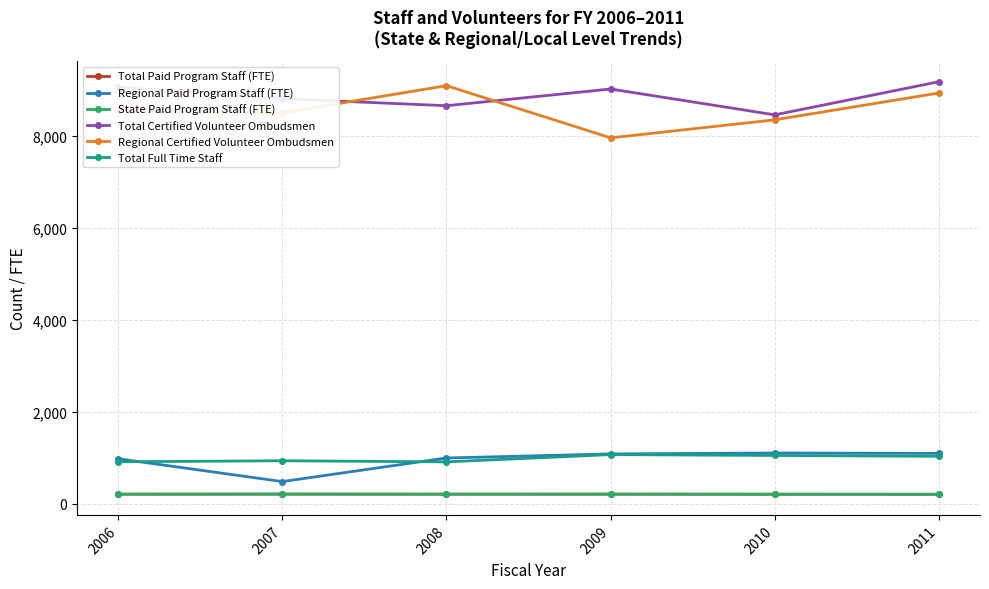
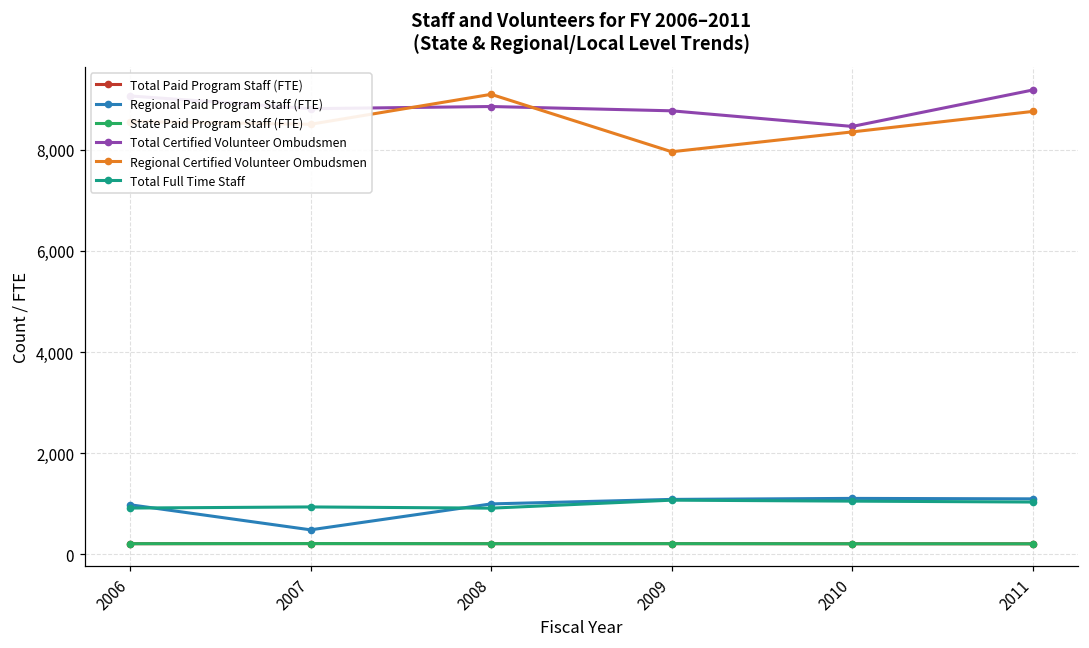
  {
    "Regional Paid Program Staff (FTE)": {
      "2006": "1,000",
      "2007": "500",
      "2008": "1,000",
      "2011": "1,100"
    },
    "Total Certified Volunteer Ombudsmen": {
-     "2008": "8,700",
-     "2009": "9,000",
+     "2008": "8,900",
+     "2009": "8,800",
      "2010": "8,500",
      "2011": "9,200"
    },
    "Regional Certified Volunteer Ombudsmen": {
      "2008": "9,100",
      "2009": "8,000",
      "2010": "8,400",
-     "2011": "8,900"
+     "2011": "8,800"
    }
  }
